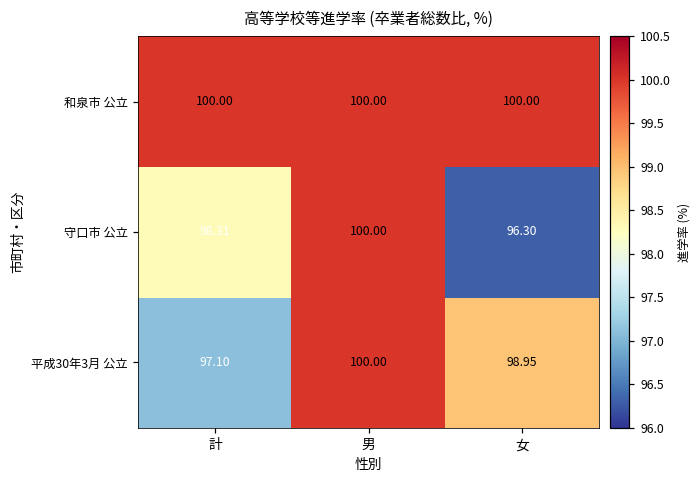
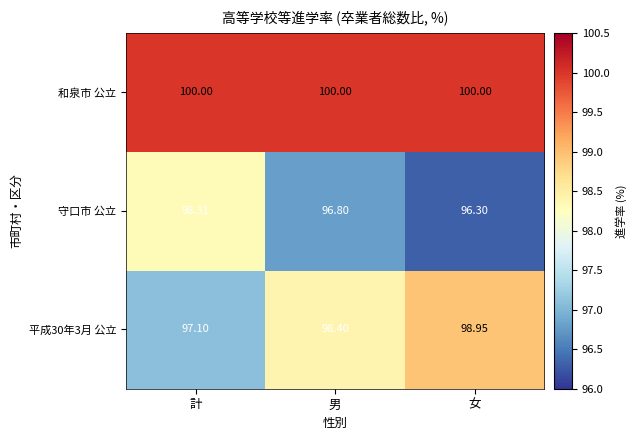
  {
    "和泉市 公立": {
      "計": 100.00,
      "男": 100.00,
      "女": 100.00
    },
    "守口市 公立": {
      "計": 98.31,
-     "男": 100.00,
+     "男": 96.80,
      "女": 96.30
    },
    "平成30年3月 公立": {
      "計": 97.10,
-     "男": 100.00,
+     "男": 98.40,
      "女": 98.95
    }
  }
